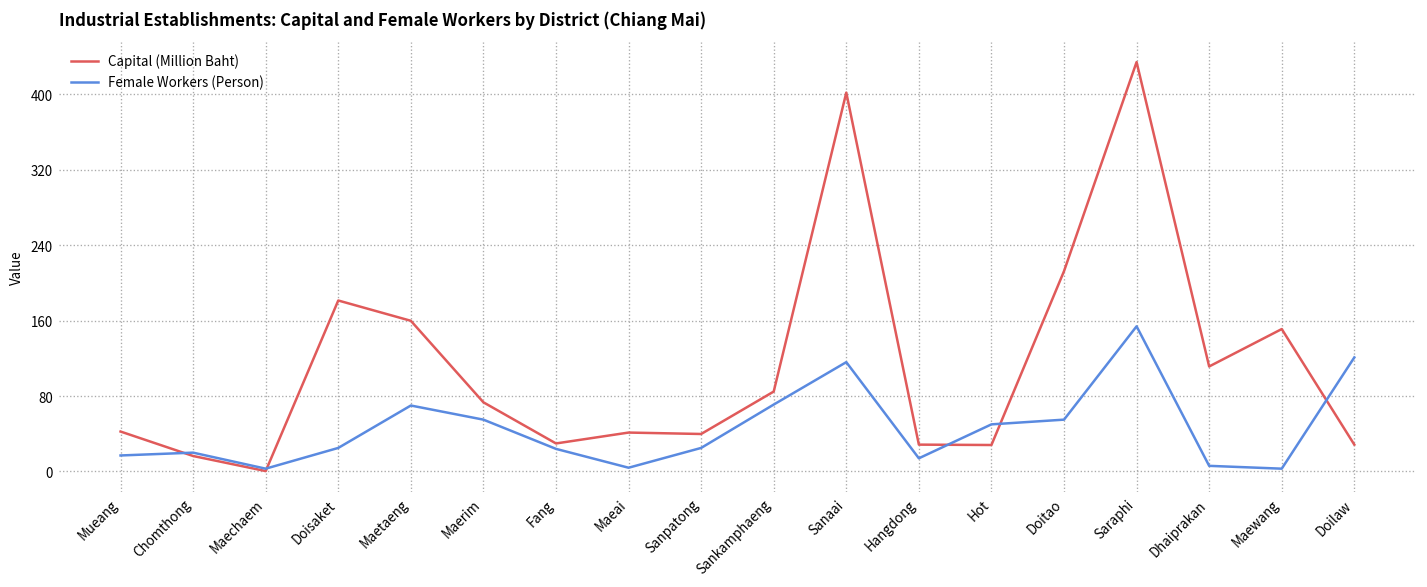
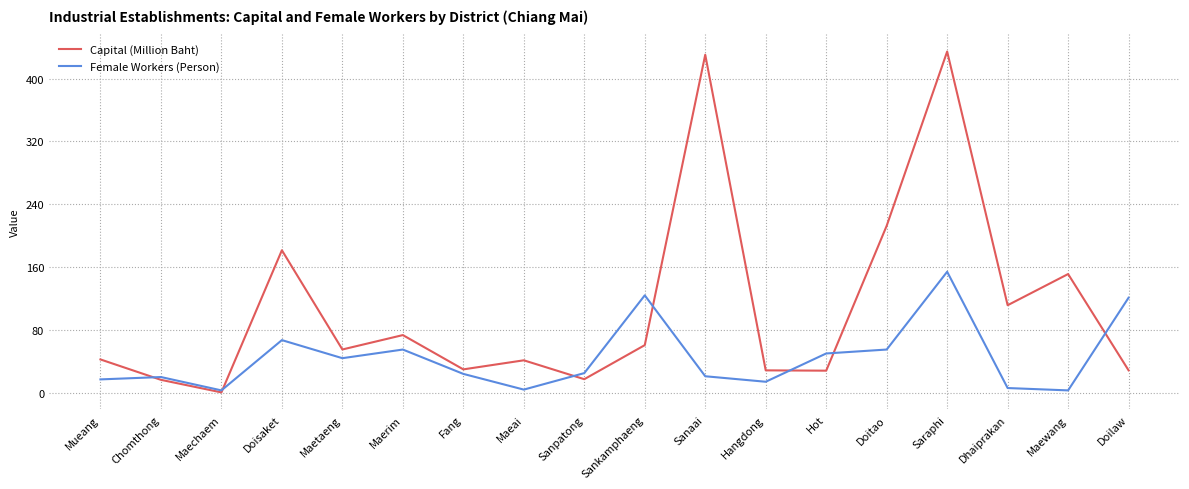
  {
    "Capital (Million Baht)": {
      "Mueang": 40,
      "Chomthong": 20,
      "Doisaket": 180,
-     "Maetaeng": 160,
+     "Maetaeng": 60,
      "Maerim": 70,
      "Fang": 30,
      "Maeai": 40,
-     "Sanpatong": 40,
-     "Sankamphaeng": 80,
-     "Sanaai": 400,
+     "Sanpatong": 20,
+     "Sankamphaeng": 60,
+     "Sanaai": 430,
      "Hangdong": 30,
      "Hot": 30,
      "Doitao": 210,
      "Saraphi": 430,
      "Dhaiprakan": 110,
      "Maewang": 150,
      "Doilaw": 30
    },
    "Female Workers (Person)": {
      "Mueang": 20,
      "Chomthong": 20,
-     "Doisaket": 30,
-     "Maetaeng": 70,
+     "Doisaket": 70,
+     "Maetaeng": 40,
      "Maerim": 60,
      "Fang": 20,
      "Maeai": 0,
      "Sanpatong": 30,
-     "Sankamphaeng": 70,
-     "Sanaai": 120,
+     "Sankamphaeng": 120,
+     "Sanaai": 20,
      "Hangdong": 10,
      "Hot": 50,
      "Doitao": 60,
      "Saraphi": 150,
      "Dhaiprakan": 10,
      "Maewang": 0,
      "Doilaw": 120
    }
  }
